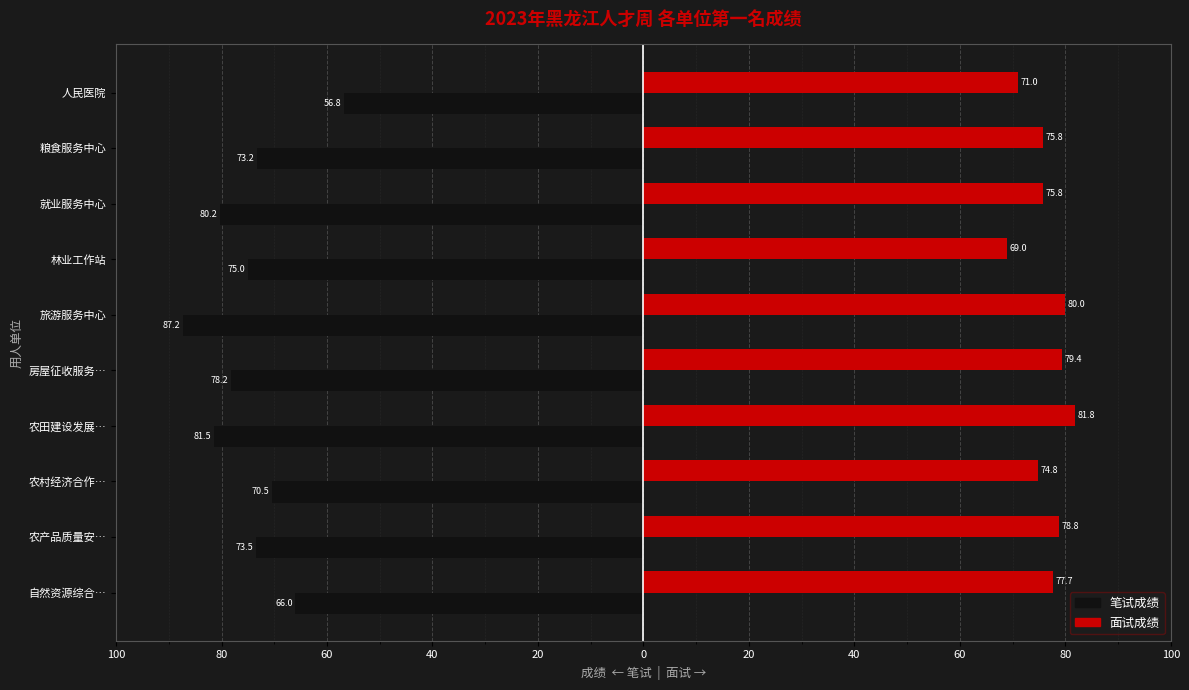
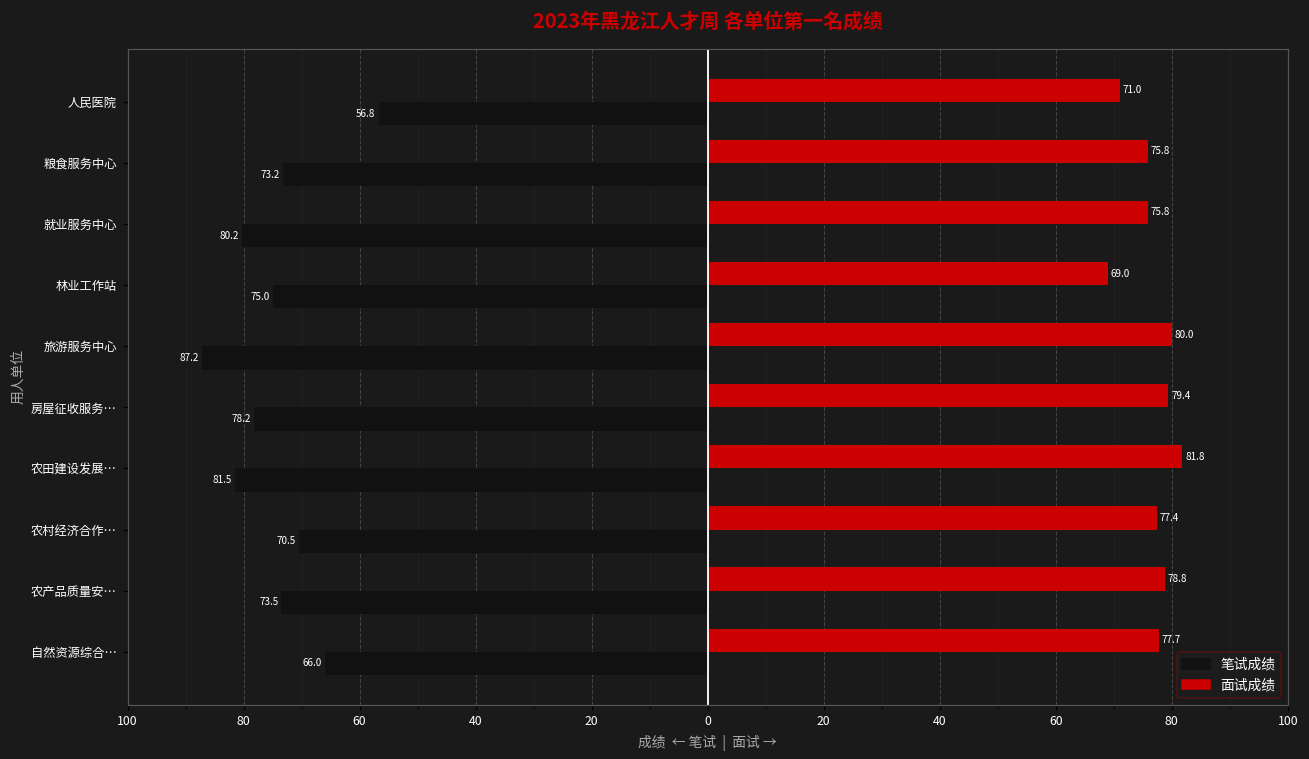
  {
    "面试成绩": {
      "人民医院": 71.0,
      "粮食服务中心": 75.8,
      "就业服务中心": 75.8,
      "林业工作站": 69.0,
      "旅游服务中心": 80.0,
      "房屋征收服务…": 79.4,
      "农田建设发展…": 81.8,
-     "农村经济合作…": 74.8,
+     "农村经济合作…": 77.4,
      "农产品质量安…": 78.8,
      "自然资源综合…": 77.7
    }
  }
